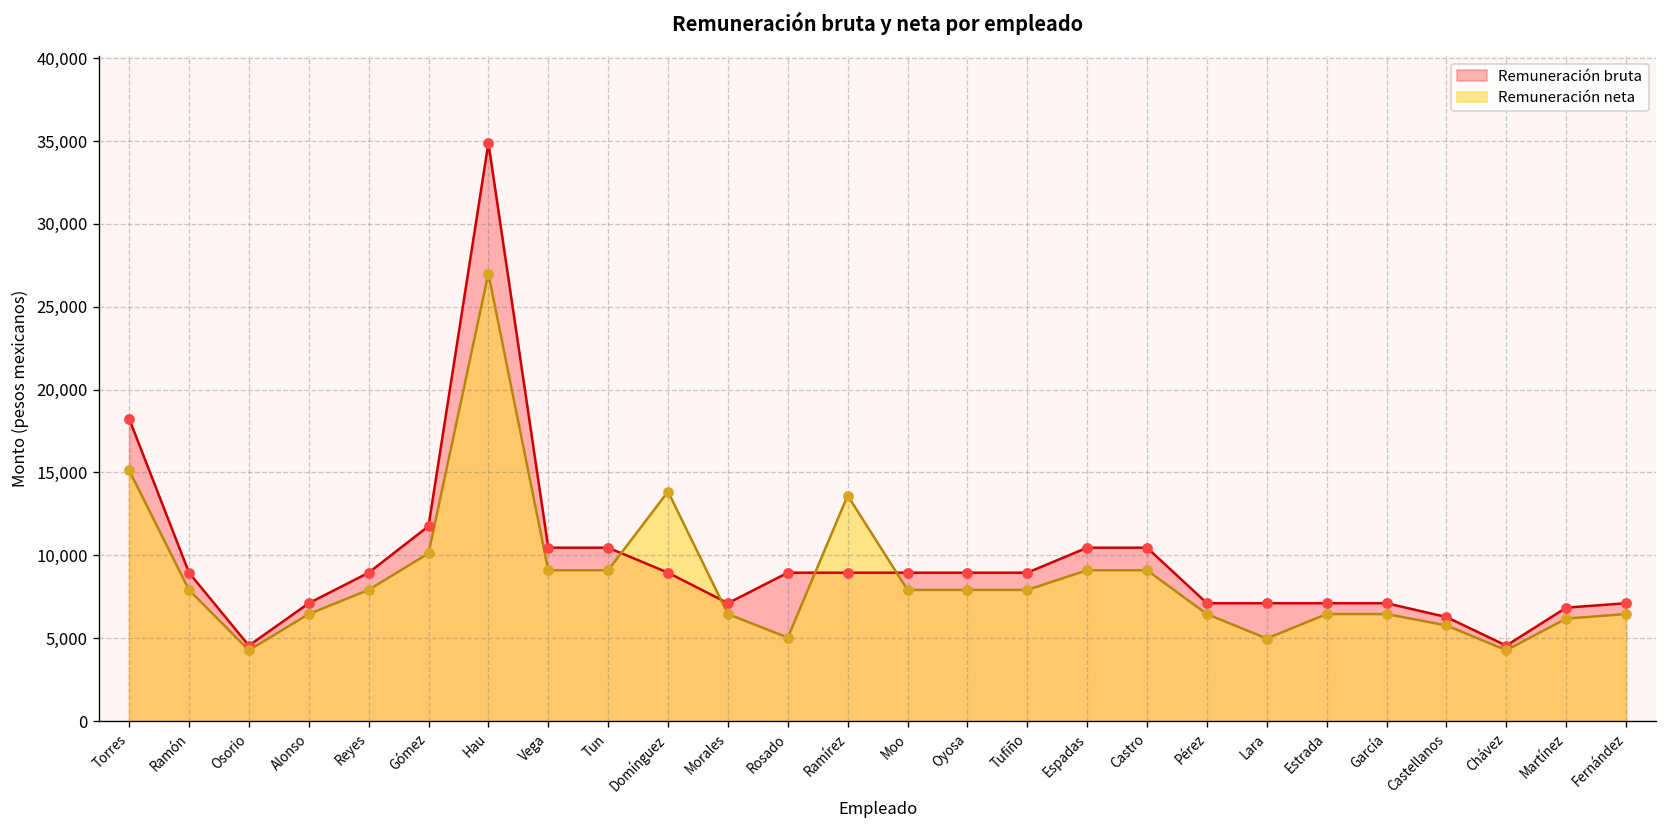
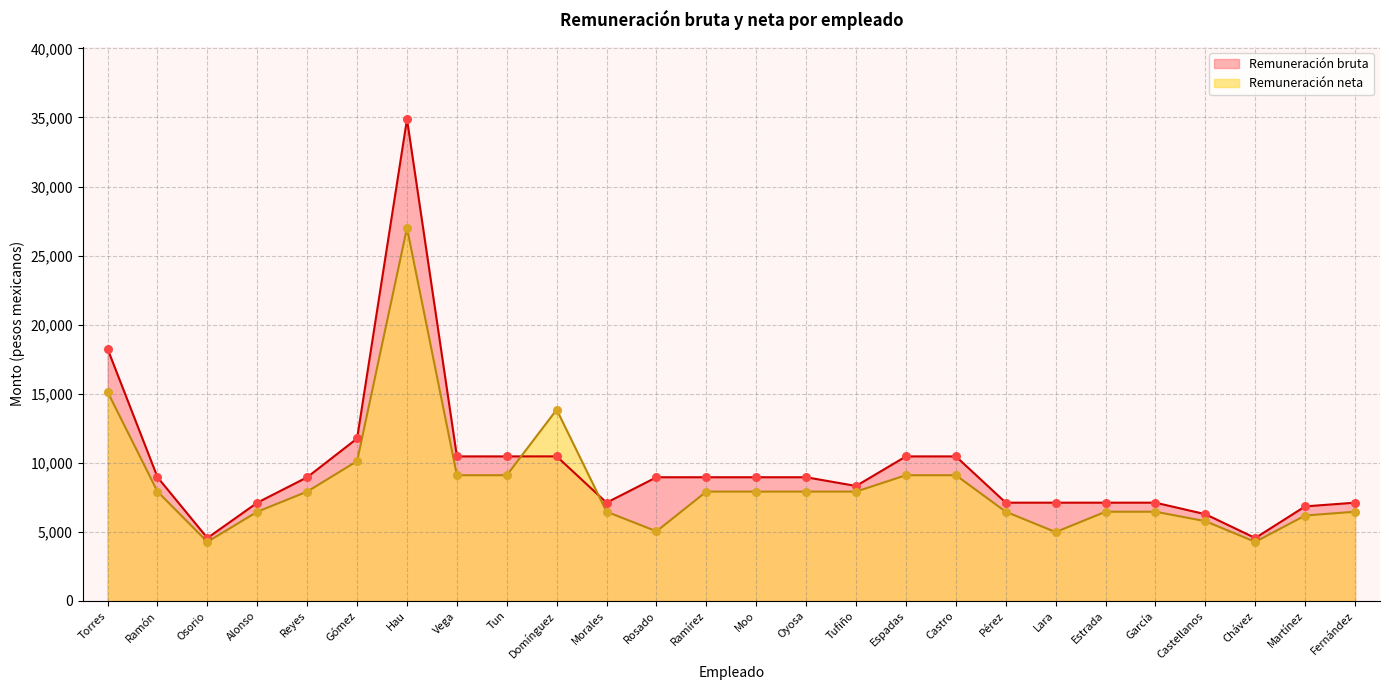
  {
    "Remuneración bruta": {
      "Torres": "18,200",
      "Ramón": "9,000",
      "Osorio": "4,600",
      "Alonso": "7,100",
      "Reyes": "9,000",
      "Gómez": "11,800",
      "Hau": "34,900",
      "Vega": "10,500",
      "Tun": "10,500",
-     "Domínguez": "9,000",
+     "Domínguez": "10,500",
      "Morales": "7,100",
      "Rosado": "9,000",
      "Ramírez": "9,000",
      "Moo": "9,000",
      "Oyosa": "9,000",
-     "Tufiño": "9,000",
+     "Tufiño": "8,300",
      "Espadas": "10,500",
      "Castro": "10,500",
      "Pérez": "7,100",
      "Lara": "7,100",
      "Estrada": "7,100",
      "García": "7,100",
      "Castellanos": "6,300",
      "Chávez": "4,600",
      "Martínez": "6,800",
      "Fernández": "7,100"
    },
    "Remuneración neta": {
      "Torres": "15,100",
      "Ramón": "7,900",
      "Osorio": "4,300",
      "Alonso": "6,500",
      "Reyes": "7,900",
      "Gómez": "10,100",
      "Hau": "27,000",
      "Vega": "9,100",
      "Tun": "9,100",
      "Domínguez": "13,800",
      "Morales": "6,500",
      "Rosado": "5,000",
-     "Ramírez": "13,600",
+     "Ramírez": "7,900",
      "Moo": "7,900",
      "Oyosa": "7,900",
      "Tufiño": "7,900",
      "Espadas": "9,100",
      "Castro": "9,100",
      "Pérez": "6,500",
      "Lara": "5,000",
      "Estrada": "6,500",
      "García": "6,500",
      "Castellanos": "5,800",
      "Chávez": "4,300",
      "Martínez": "6,200",
      "Fernández": "6,500"
    }
  }
